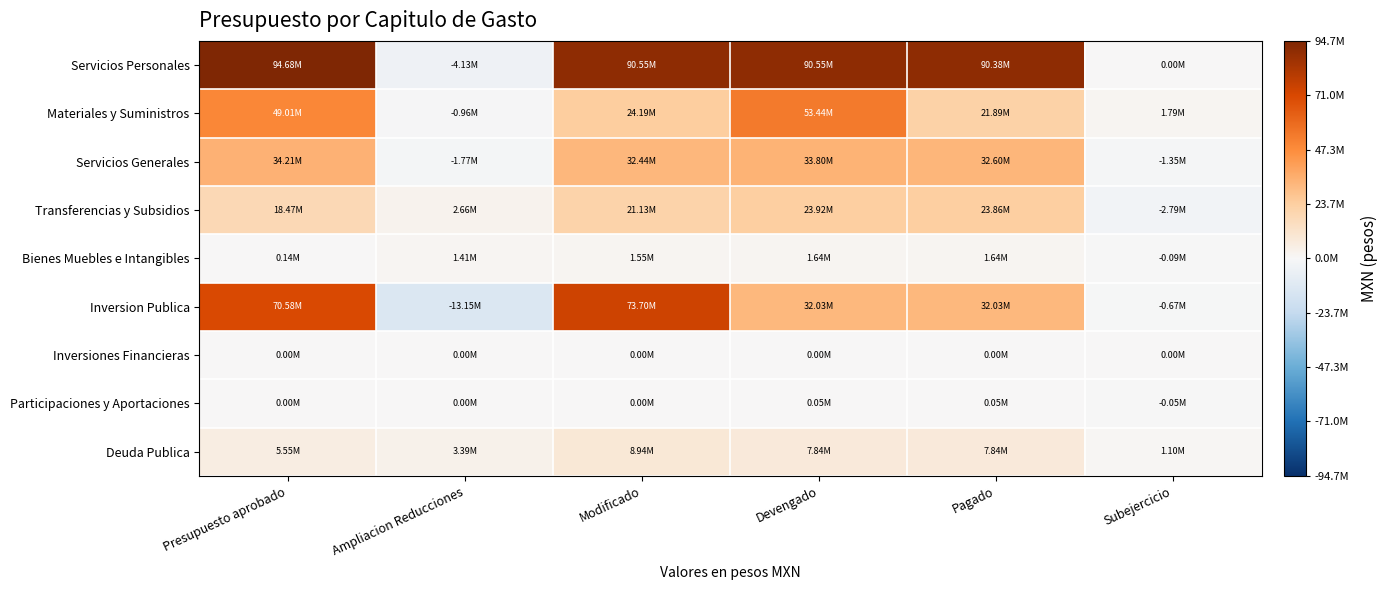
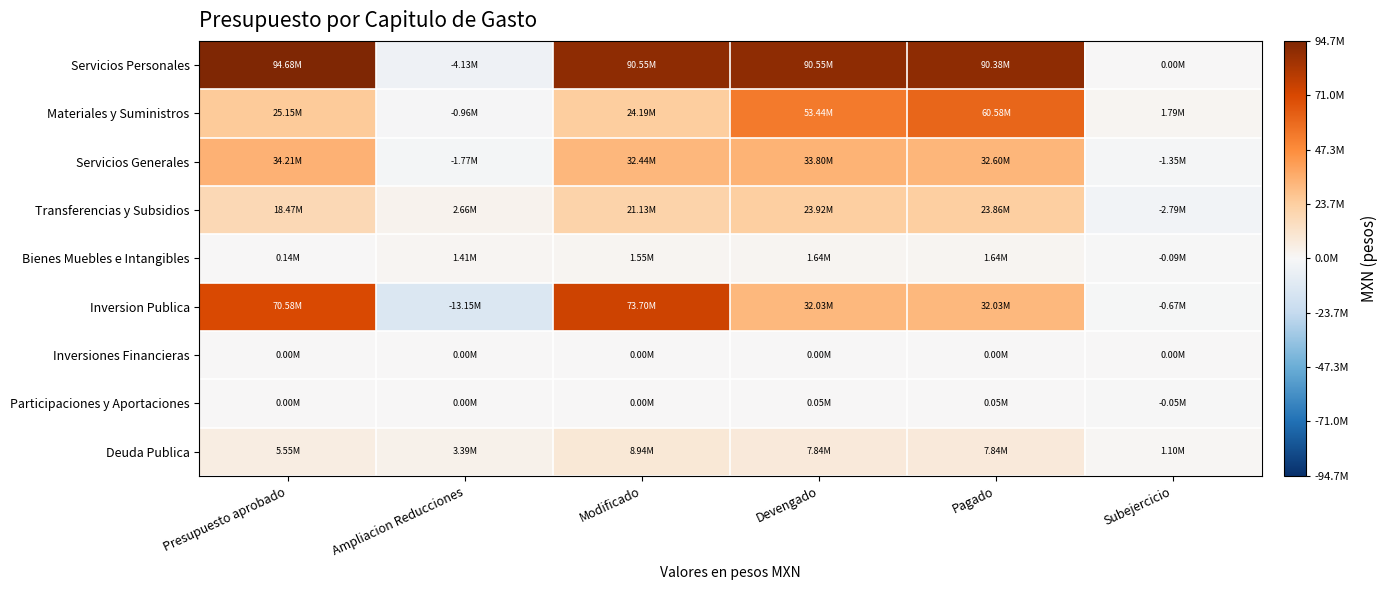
  {
    "Servicios Personales": {
      "Presupuesto aprobado": "94.68M",
      "Ampliacion Reducciones": "-4.13M",
      "Modificado": "90.55M",
      "Devengado": "90.55M",
      "Pagado": "90.38M",
      "Subejercicio": "0.00M"
    },
    "Materiales y Suministros": {
-     "Presupuesto aprobado": "49.01M",
+     "Presupuesto aprobado": "25.15M",
      "Ampliacion Reducciones": "-0.96M",
      "Modificado": "24.19M",
      "Devengado": "53.44M",
-     "Pagado": "21.89M",
+     "Pagado": "60.58M",
      "Subejercicio": "1.79M"
    },
    "Servicios Generales": {
      "Presupuesto aprobado": "34.21M",
      "Ampliacion Reducciones": "-1.77M",
      "Modificado": "32.44M",
      "Devengado": "33.80M",
      "Pagado": "32.60M",
      "Subejercicio": "-1.35M"
    },
    "Transferencias y Subsidios": {
      "Presupuesto aprobado": "18.47M",
      "Ampliacion Reducciones": "2.66M",
      "Modificado": "21.13M",
      "Devengado": "23.92M",
      "Pagado": "23.86M",
      "Subejercicio": "-2.79M"
    },
    "Bienes Muebles e Intangibles": {
      "Presupuesto aprobado": "0.14M",
      "Ampliacion Reducciones": "1.41M",
      "Modificado": "1.55M",
      "Devengado": "1.64M",
      "Pagado": "1.64M",
      "Subejercicio": "-0.09M"
    },
    "Inversion Publica": {
      "Presupuesto aprobado": "70.58M",
      "Ampliacion Reducciones": "-13.15M",
      "Modificado": "73.70M",
      "Devengado": "32.03M",
      "Pagado": "32.03M",
      "Subejercicio": "-0.67M"
    },
    "Inversiones Financieras": {
      "Presupuesto aprobado": "0.00M",
      "Ampliacion Reducciones": "0.00M",
      "Modificado": "0.00M",
      "Devengado": "0.00M",
      "Pagado": "0.00M",
      "Subejercicio": "0.00M"
    },
    "Participaciones y Aportaciones": {
      "Presupuesto aprobado": "0.00M",
      "Ampliacion Reducciones": "0.00M",
      "Modificado": "0.00M",
      "Devengado": "0.05M",
      "Pagado": "0.05M",
      "Subejercicio": "-0.05M"
    },
    "Deuda Publica": {
      "Presupuesto aprobado": "5.55M",
      "Ampliacion Reducciones": "3.39M",
      "Modificado": "8.94M",
      "Devengado": "7.84M",
      "Pagado": "7.84M",
      "Subejercicio": "1.10M"
    }
  }
